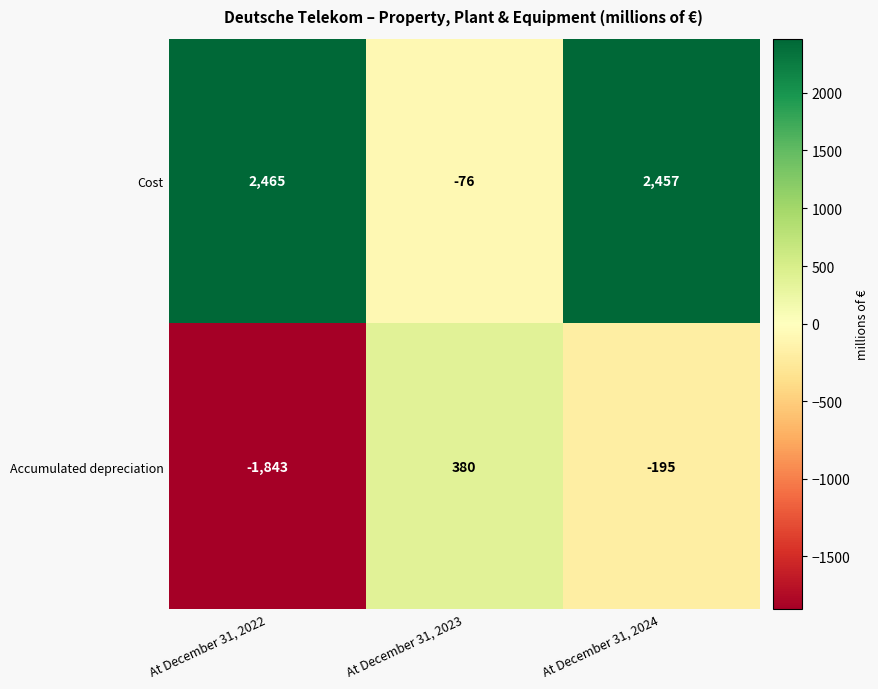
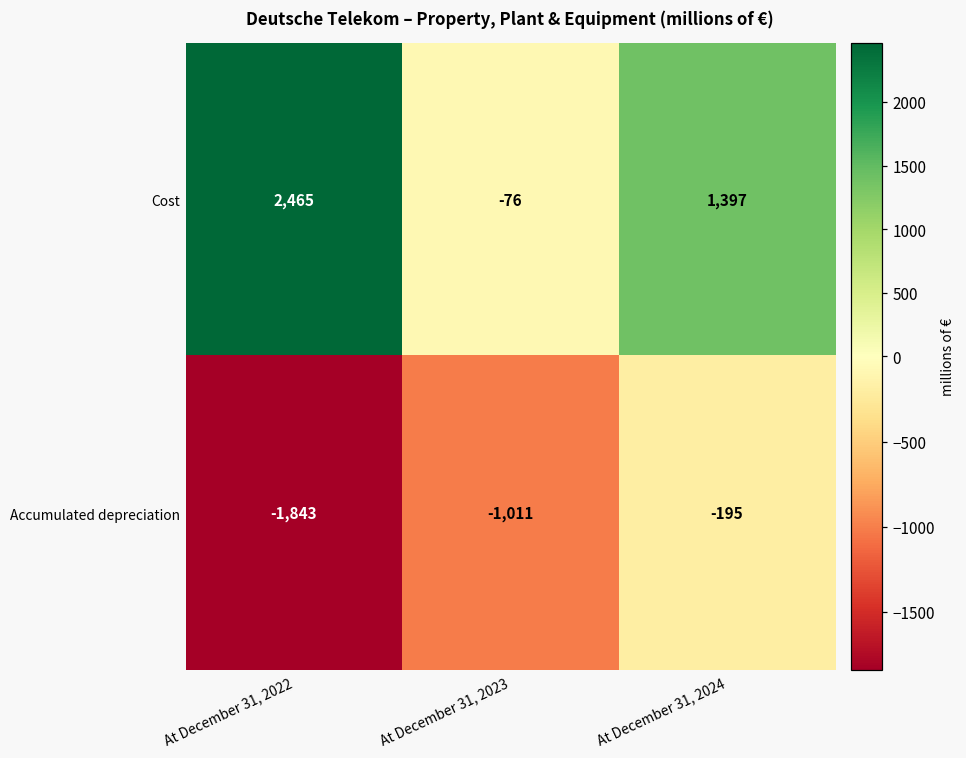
  {
    "Cost": {
      "At December 31, 2022": "2,465",
      "At December 31, 2023": "-76",
-     "At December 31, 2024": "2,457"
+     "At December 31, 2024": "1,397"
    },
    "Accumulated depreciation": {
      "At December 31, 2022": "-1,843",
-     "At December 31, 2023": "380",
+     "At December 31, 2023": "-1,011",
      "At December 31, 2024": "-195"
    }
  }
